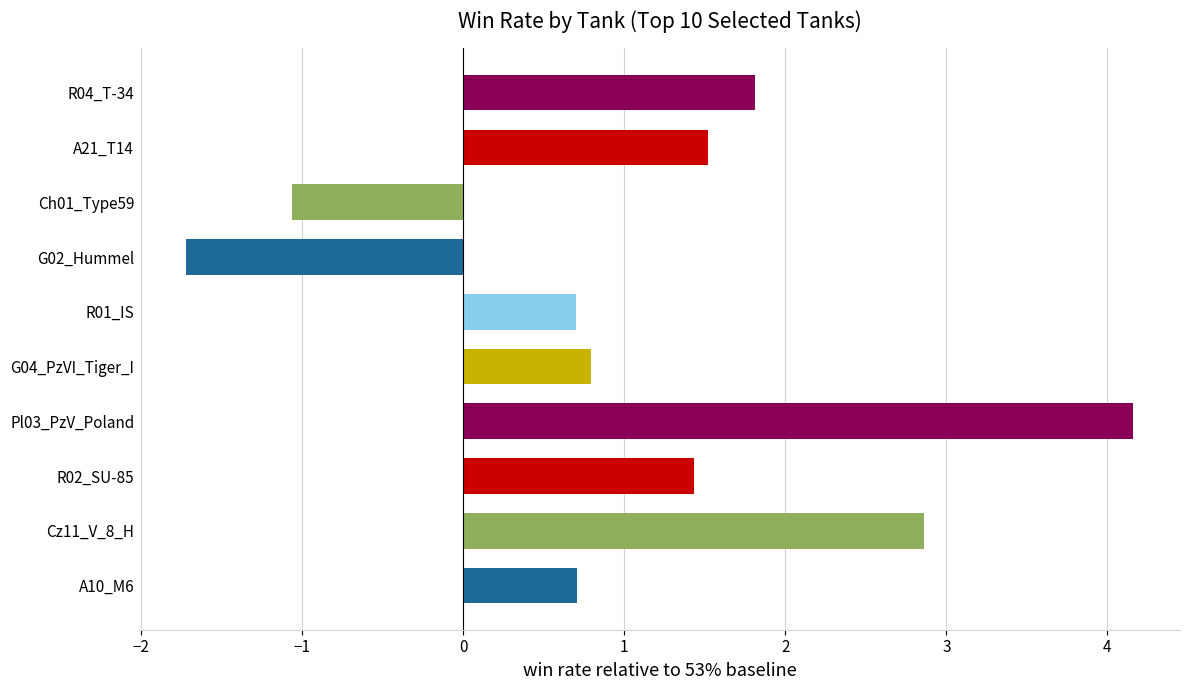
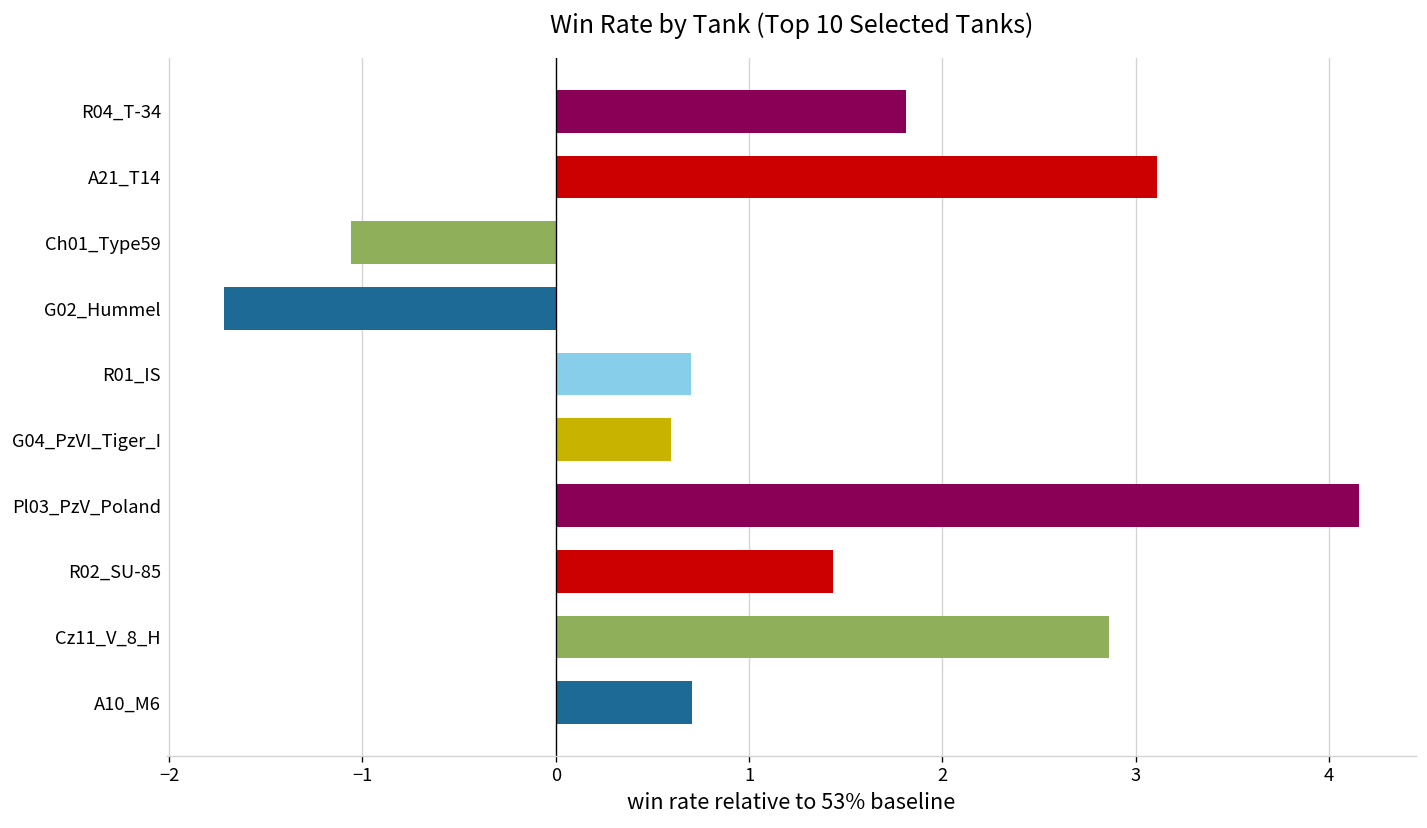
  {
    "R04_T-34": 1.81,
-   "A21_T14": 1.52,
+   "A21_T14": 3.11,
    "Ch01_Type59": -1.06,
    "G02_Hummel": -1.72,
    "R01_IS": 0.70,
-   "G04_PzVI_Tiger_I": 0.79,
+   "G04_PzVI_Tiger_I": 0.60,
    "Pl03_PzV_Poland": 4.16,
    "R02_SU-85": 1.44,
    "Cz11_V_8_H": 2.86,
    "A10_M6": 0.71
  }
